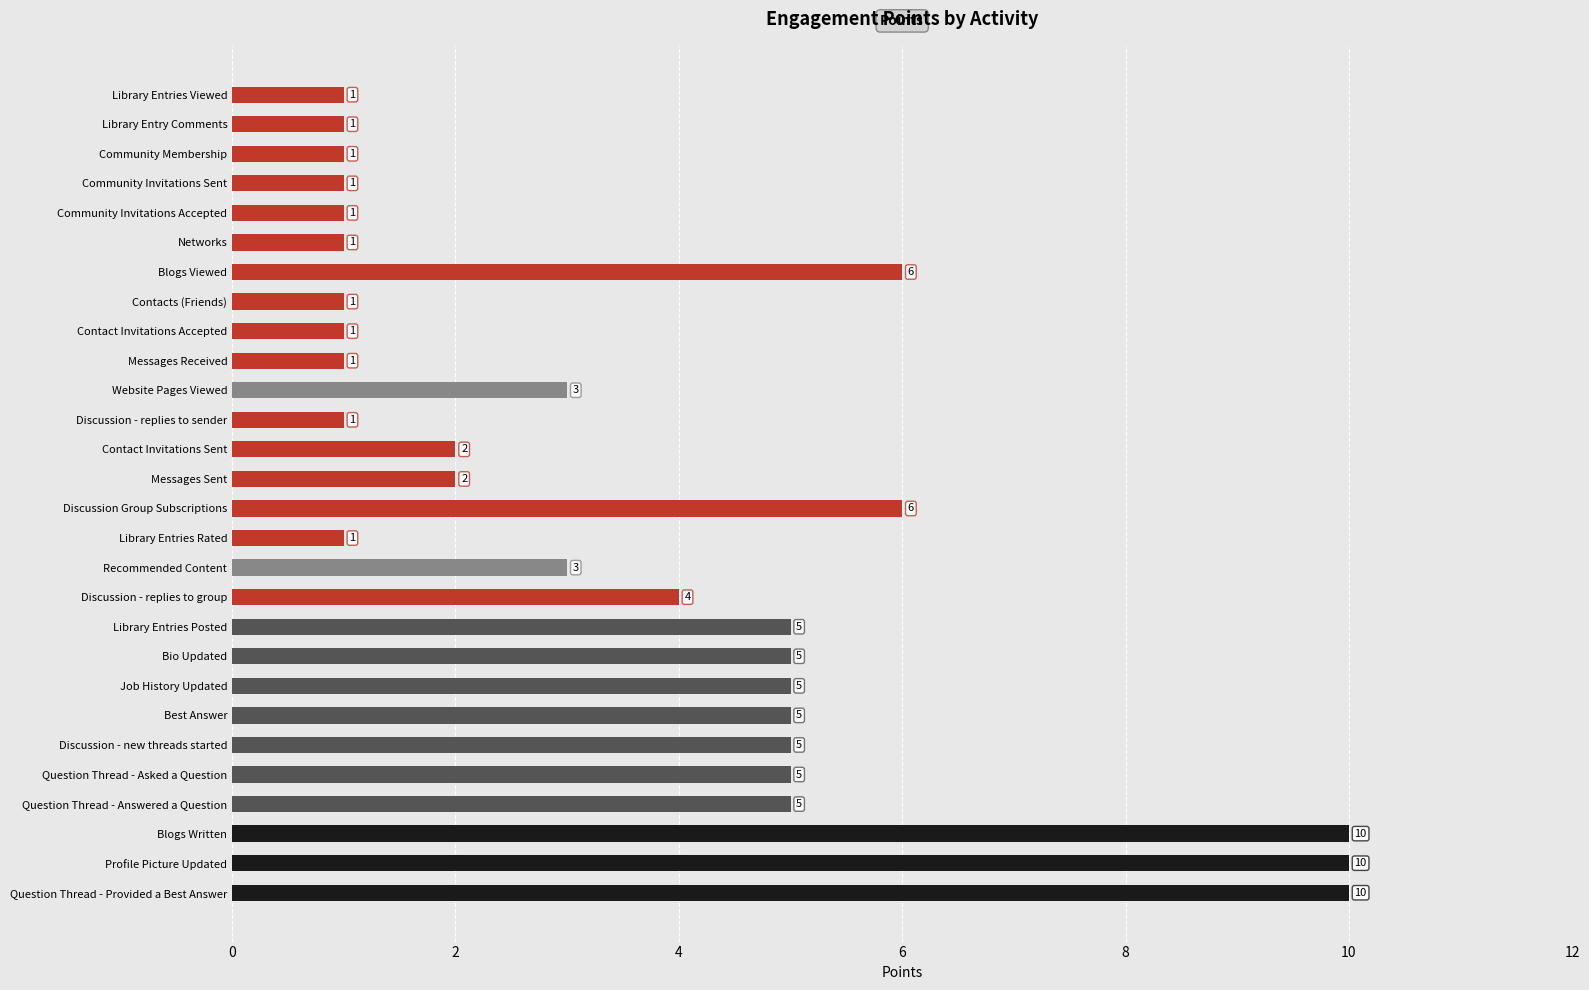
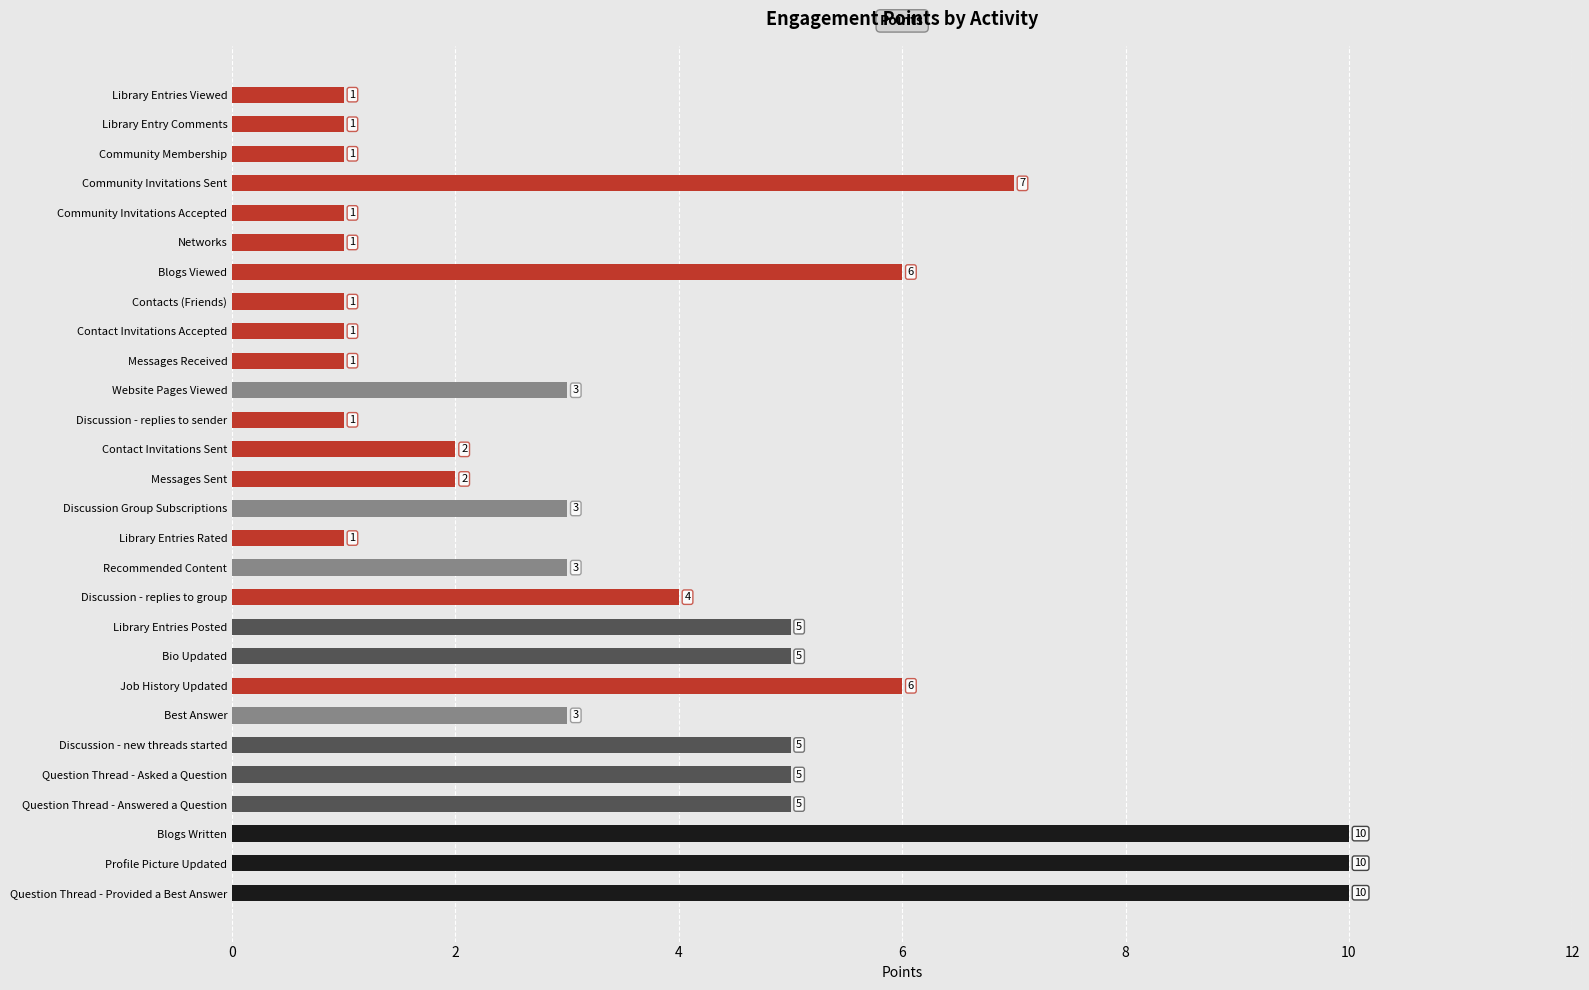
  {
-   "Community Invitations Sent": 1,
-   "Discussion Group Subscriptions": 6,
-   "Job History Updated": 5,
-   "Best Answer": 5
+   "Community Invitations Sent": 7,
+   "Discussion Group Subscriptions": 3,
+   "Job History Updated": 6,
+   "Best Answer": 3
  }
